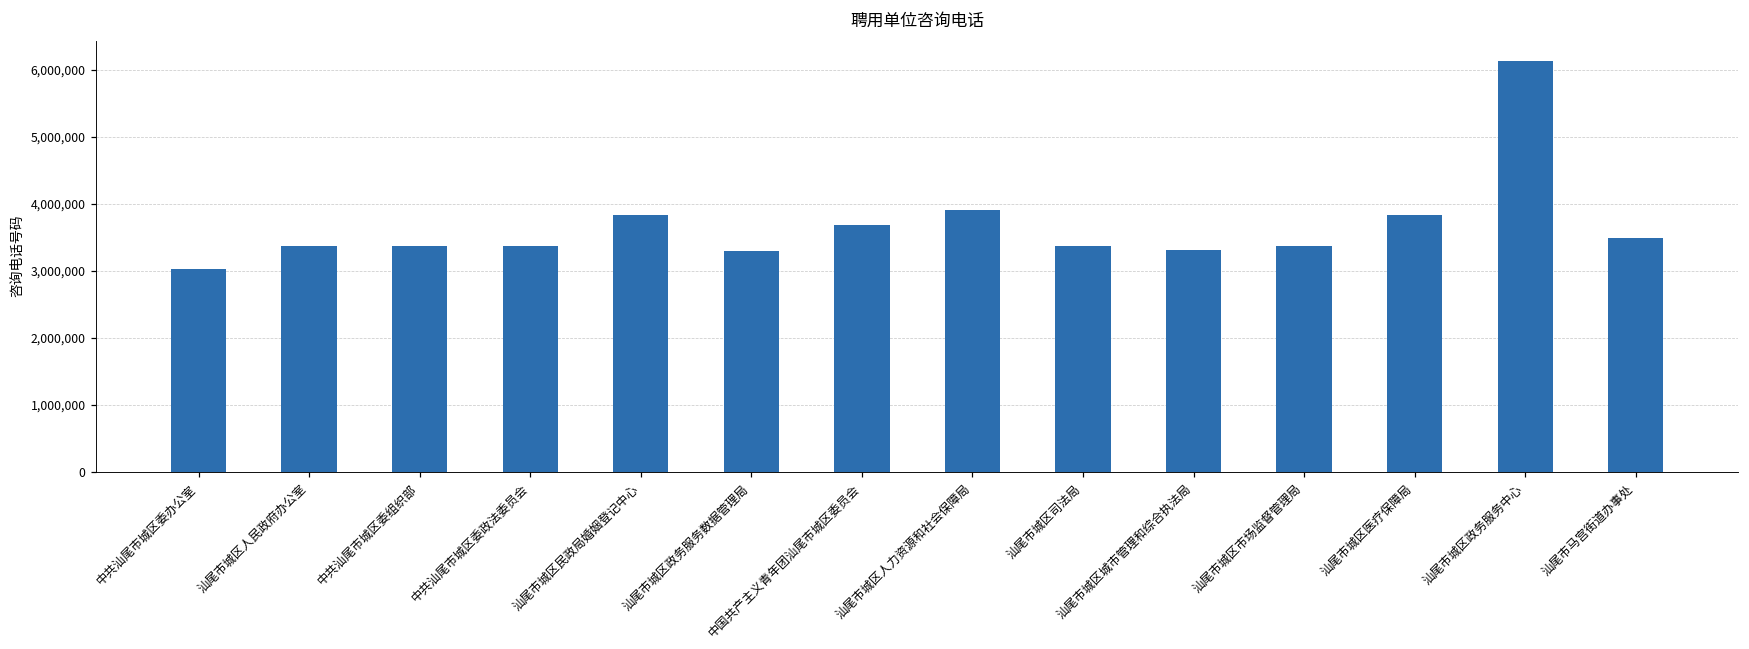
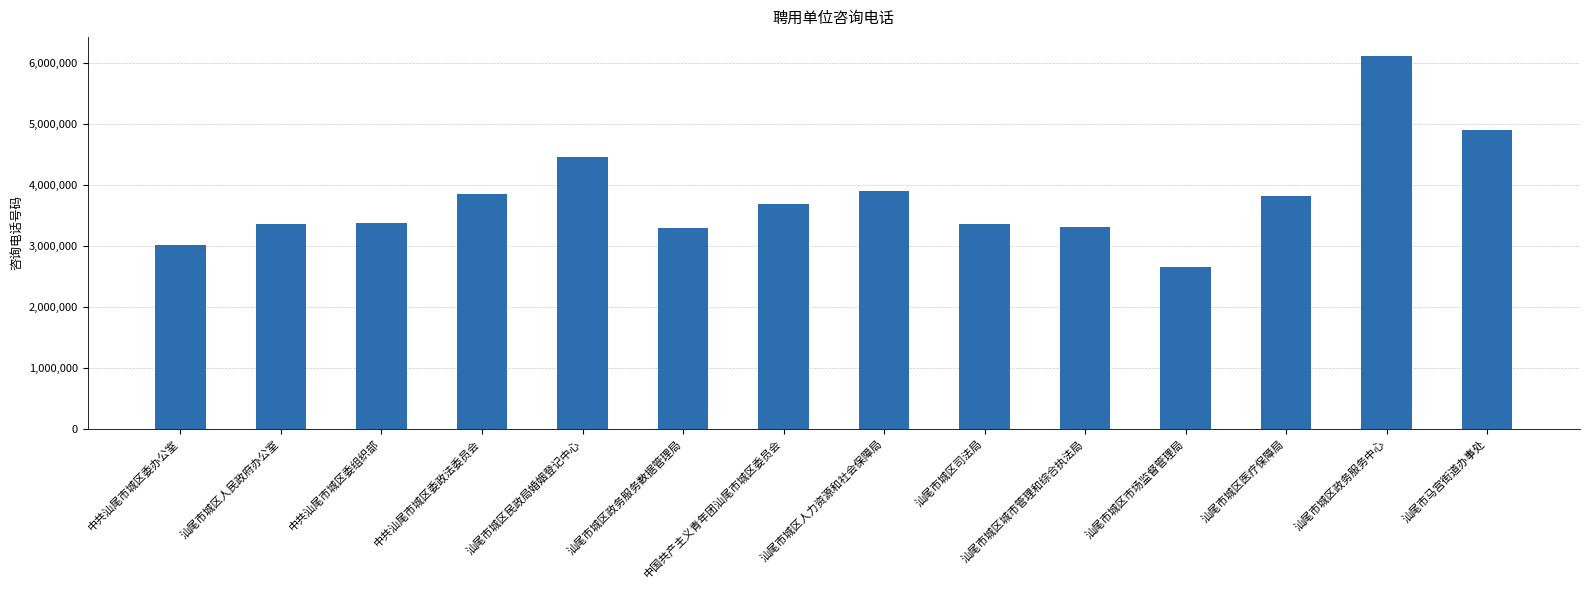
  {
    "中共汕尾市城区委办公室": "3,000,000",
    "汕尾市城区人民政府办公室": "3,400,000",
    "中共汕尾市城区委组织部": "3,400,000",
-   "中共汕尾市城区委政法委员会": "3,400,000",
-   "汕尾市城区民政局婚姻登记中心": "3,800,000",
+   "中共汕尾市城区委政法委员会": "3,900,000",
+   "汕尾市城区民政局婚姻登记中心": "4,500,000",
    "汕尾市城区政务服务数据管理局": "3,300,000",
    "中国共产主义青年团汕尾市城区委员会": "3,700,000",
    "汕尾市城区人力资源和社会保障局": "3,900,000",
    "汕尾市城区司法局": "3,400,000",
    "汕尾市城区城市管理和综合执法局": "3,300,000",
-   "汕尾市城区市场监督管理局": "3,400,000",
+   "汕尾市城区市场监督管理局": "2,700,000",
    "汕尾市城区医疗保障局": "3,800,000",
    "汕尾市城区政务服务中心": "6,100,000",
-   "汕尾市马宫街道办事处": "3,500,000"
+   "汕尾市马宫街道办事处": "4,900,000"
  }
